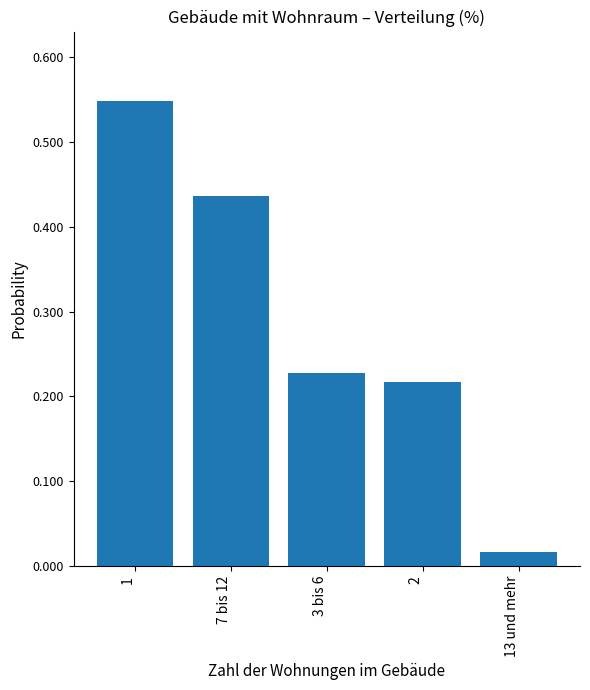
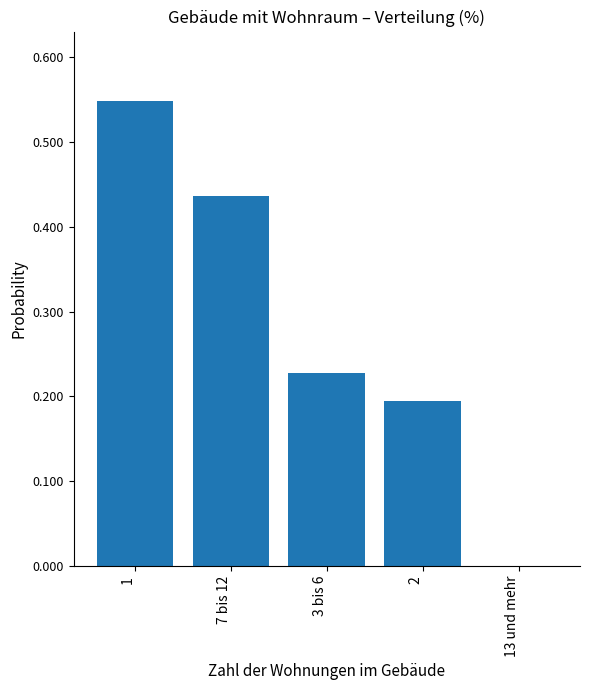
  {
    "1": 0.55,
    "7 bis 12": 0.44,
    "3 bis 6": 0.23,
-   "2": 0.22,
-   "13 und mehr": 0.02
+   "2": 0.19,
+   "13 und mehr": 0.00
  }
